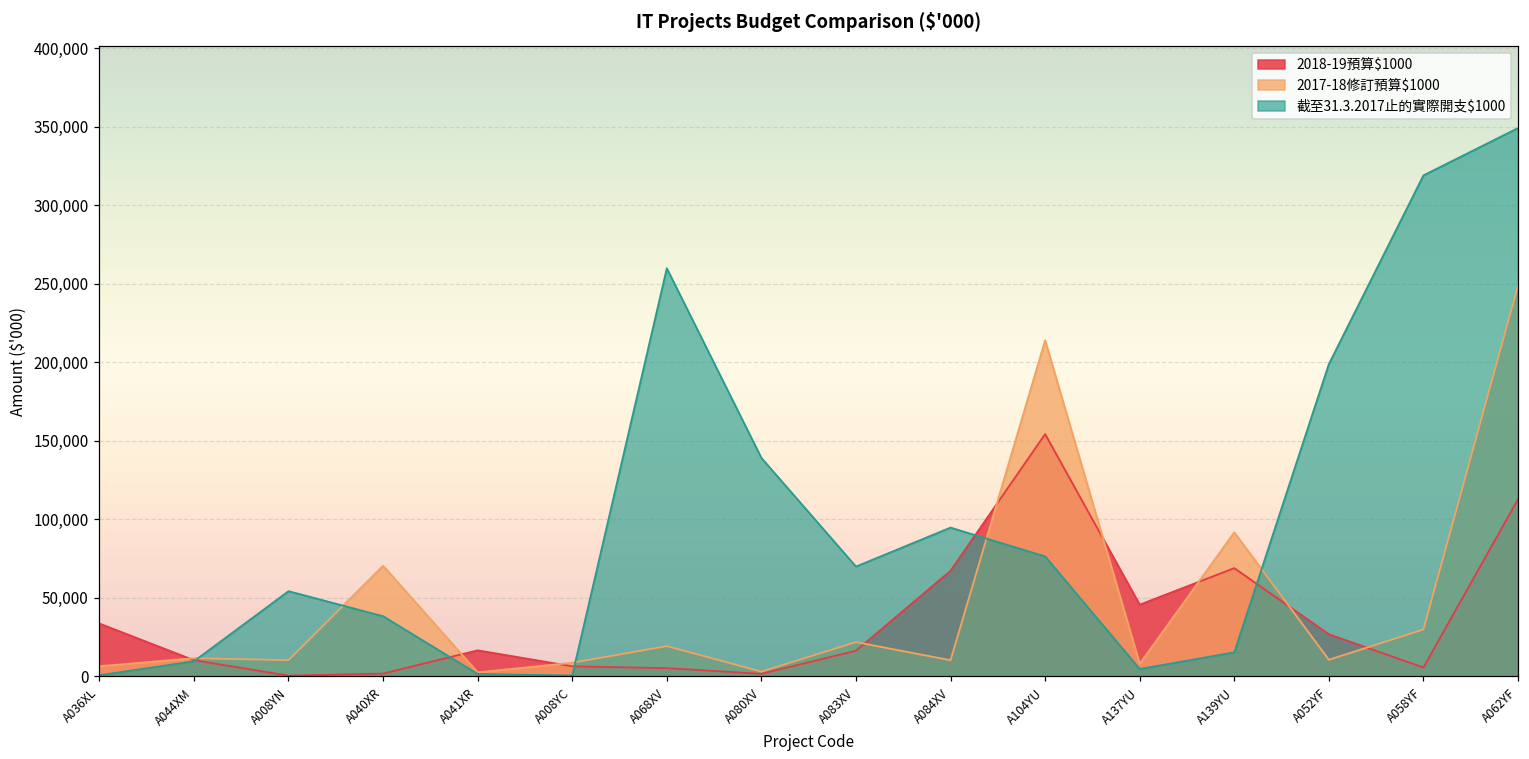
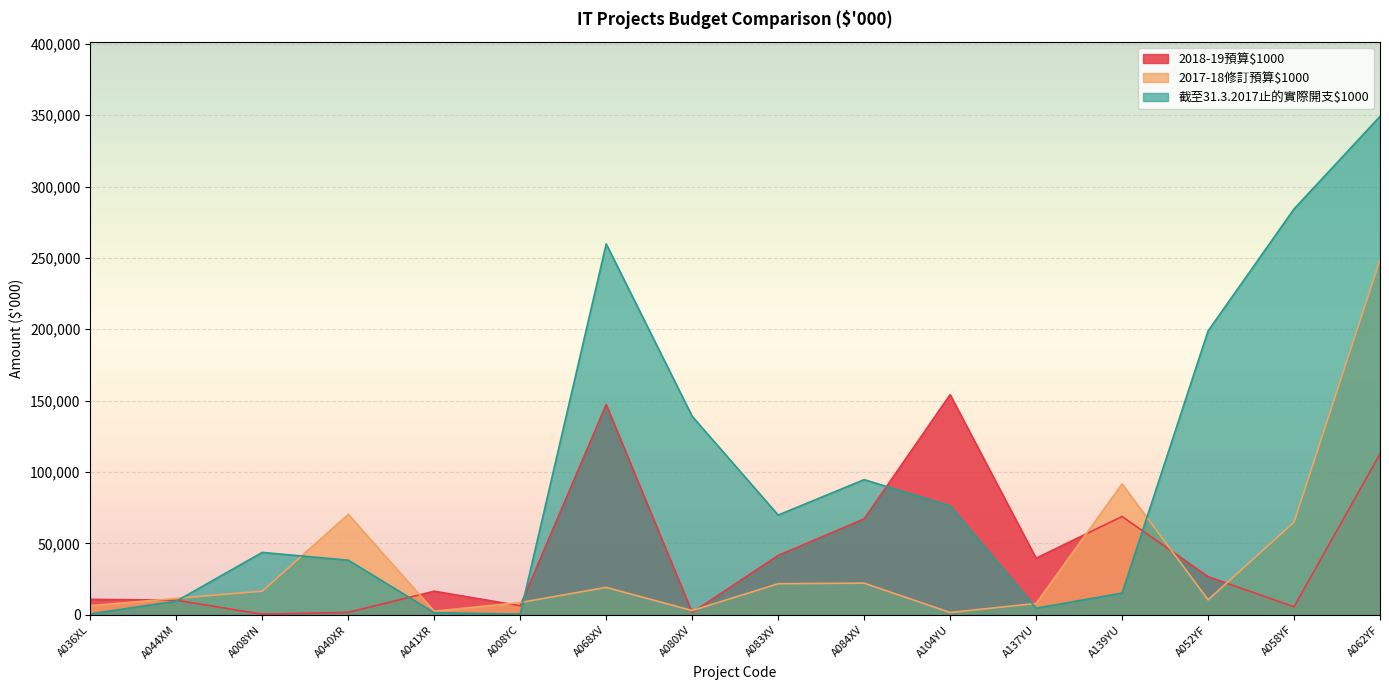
  {
    "2018-19預算$1000": {
-     "A036XL": "34,000",
+     "A036XL": "11,000",
      "A008YN": "0",
      "A040XR": "2,000",
      "A041XR": "17,000",
      "A008YC": "6,000",
-     "A068XV": "5,000",
-     "A083XV": "16,000",
+     "A068XV": "147,000",
+     "A083XV": "42,000",
      "A084XV": "67,000",
      "A104YU": "154,000",
-     "A137YU": "46,000",
+     "A137YU": "40,000",
      "A139YU": "69,000",
      "A052YF": "27,000",
      "A058YF": "6,000",
      "A062YF": "113,000"
    },
    "2017-18修訂預算$1000": {
      "A036XL": "6,000",
-     "A008YN": "10,000",
+     "A008YN": "17,000",
      "A040XR": "70,000",
      "A008YC": "9,000",
      "A068XV": "19,000",
      "A083XV": "22,000",
-     "A084XV": "10,000",
-     "A104YU": "214,000",
+     "A084XV": "22,000",
+     "A104YU": "2,000",
      "A137YU": "8,000",
      "A139YU": "92,000",
      "A052YF": "11,000",
-     "A058YF": "30,000",
+     "A058YF": "65,000",
      "A062YF": "249,000"
    },
    "截至31.3.2017止的實際開支$1000": {
      "A036XL": "1,000",
-     "A008YN": "54,000",
+     "A008YN": "44,000",
      "A040XR": "38,000",
      "A008YC": "1,000",
      "A068XV": "260,000",
      "A080XV": "139,000",
      "A083XV": "70,000",
      "A084XV": "95,000",
      "A104YU": "76,000",
      "A137YU": "5,000",
      "A139YU": "15,000",
      "A052YF": "199,000",
-     "A058YF": "319,000",
+     "A058YF": "284,000",
      "A062YF": "349,000"
    }
  }
